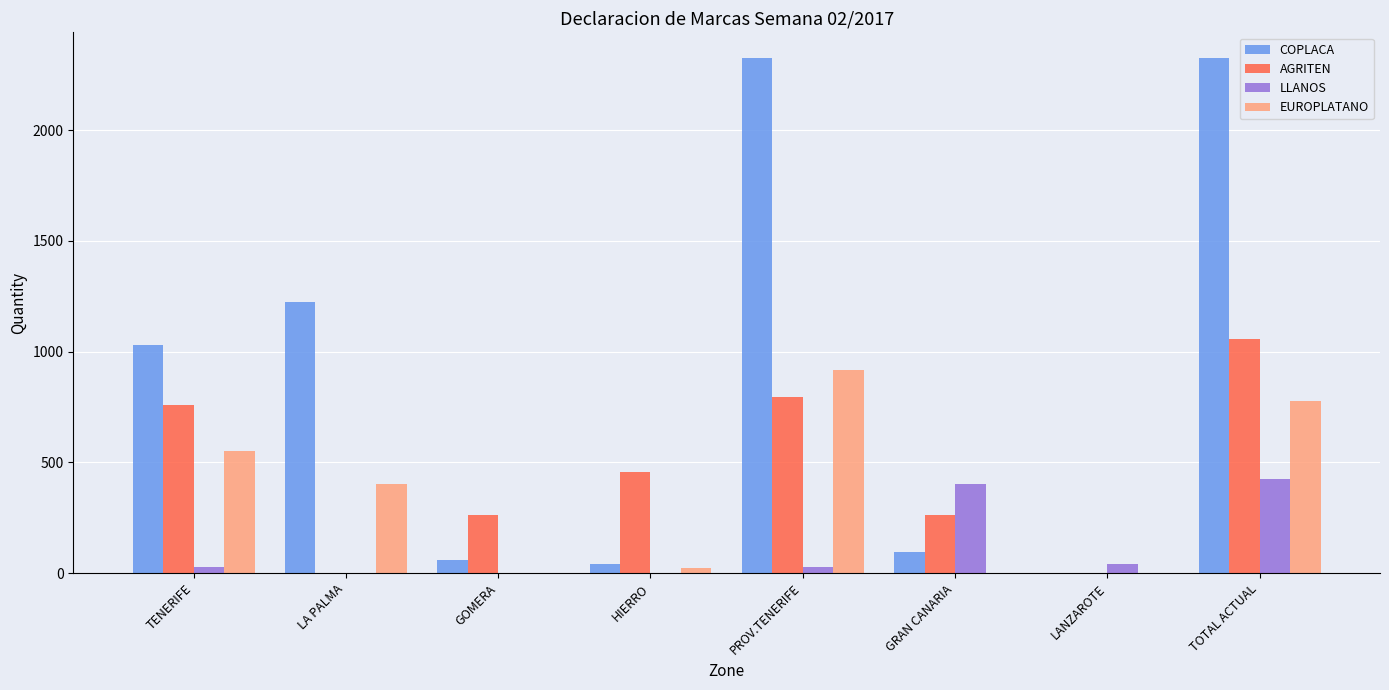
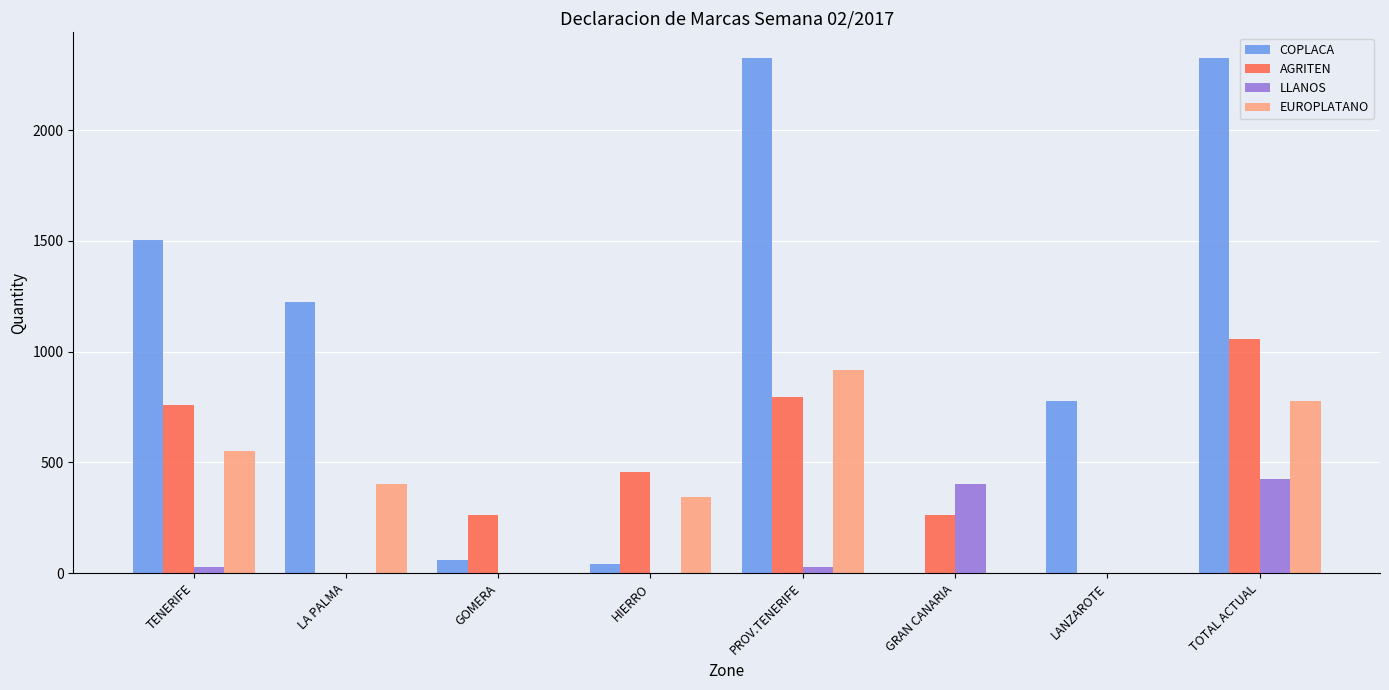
  {
    "COPLACA": {
-     "TENERIFE": 1030,
+     "TENERIFE": 1500,
      "LA PALMA": 1230,
      "GOMERA": 60,
      "HIERRO": 40,
      "PROV.TENERIFE": 2330,
-     "GRAN CANARIA": 100,
-     "LANZAROTE": 0,
+     "GRAN CANARIA": 0,
+     "LANZAROTE": 780,
      "TOTAL ACTUAL": 2330
    },
    "AGRITEN": {
      "TENERIFE": 760,
      "LA PALMA": 0,
      "GOMERA": 260,
      "HIERRO": 460,
      "PROV.TENERIFE": 800,
      "GRAN CANARIA": 260,
      "LANZAROTE": 0,
      "TOTAL ACTUAL": 1060
    },
    "LLANOS": {
      "TENERIFE": 30,
      "LA PALMA": 0,
      "GOMERA": 0,
      "HIERRO": 0,
      "PROV.TENERIFE": 30,
      "GRAN CANARIA": 400,
-     "LANZAROTE": 40,
+     "LANZAROTE": 0,
      "TOTAL ACTUAL": 430
    },
    "EUROPLATANO": {
      "TENERIFE": 550,
      "LA PALMA": 400,
      "GOMERA": 0,
-     "HIERRO": 20,
+     "HIERRO": 350,
      "PROV.TENERIFE": 920,
      "GRAN CANARIA": 0,
      "LANZAROTE": 0,
      "TOTAL ACTUAL": 780
    }
  }
